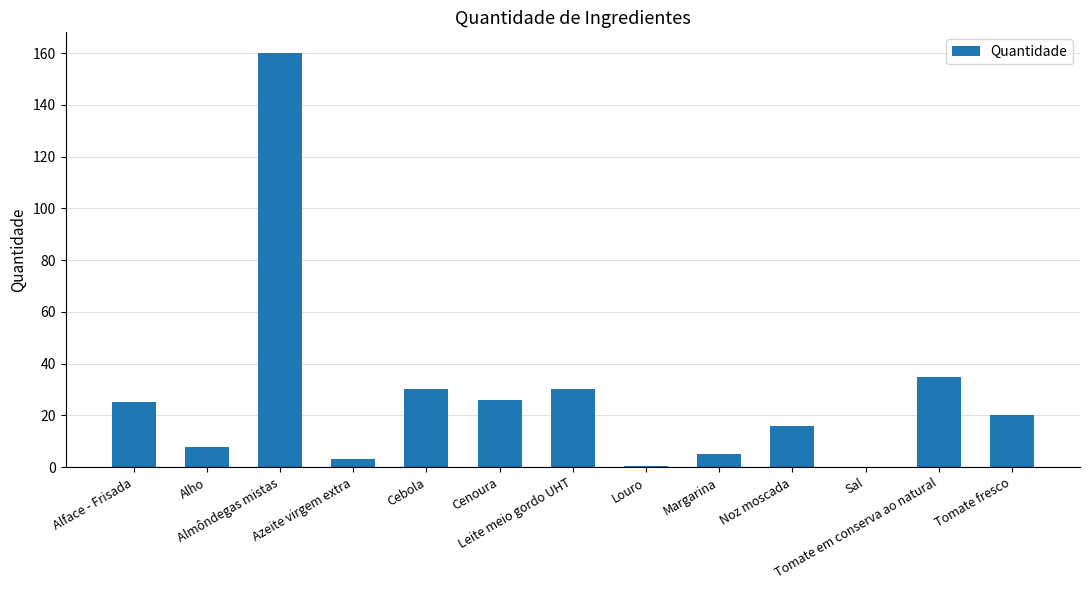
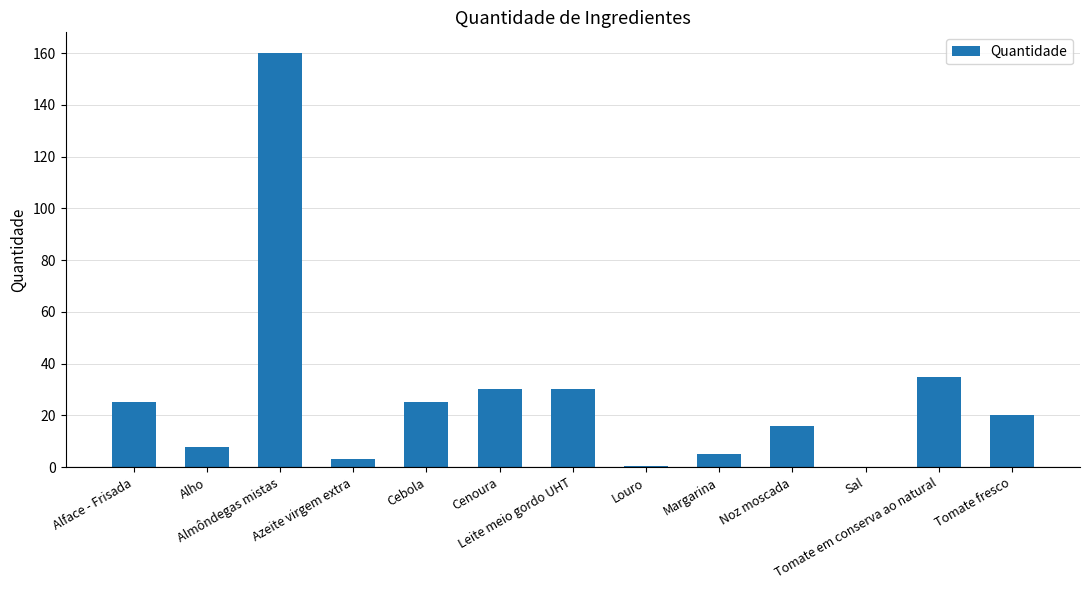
  {
    "Alface - Frisada": 25,
    "Alho": 8,
    "Almôndegas mistas": 160,
    "Azeite virgem extra": 3,
-   "Cebola": 30,
-   "Cenoura": 26,
+   "Cebola": 25,
+   "Cenoura": 30,
    "Leite meio gordo UHT": 30,
    "Margarina": 5,
    "Noz moscada": 16,
    "Tomate em conserva ao natural": 35,
    "Tomate fresco": 20
  }
